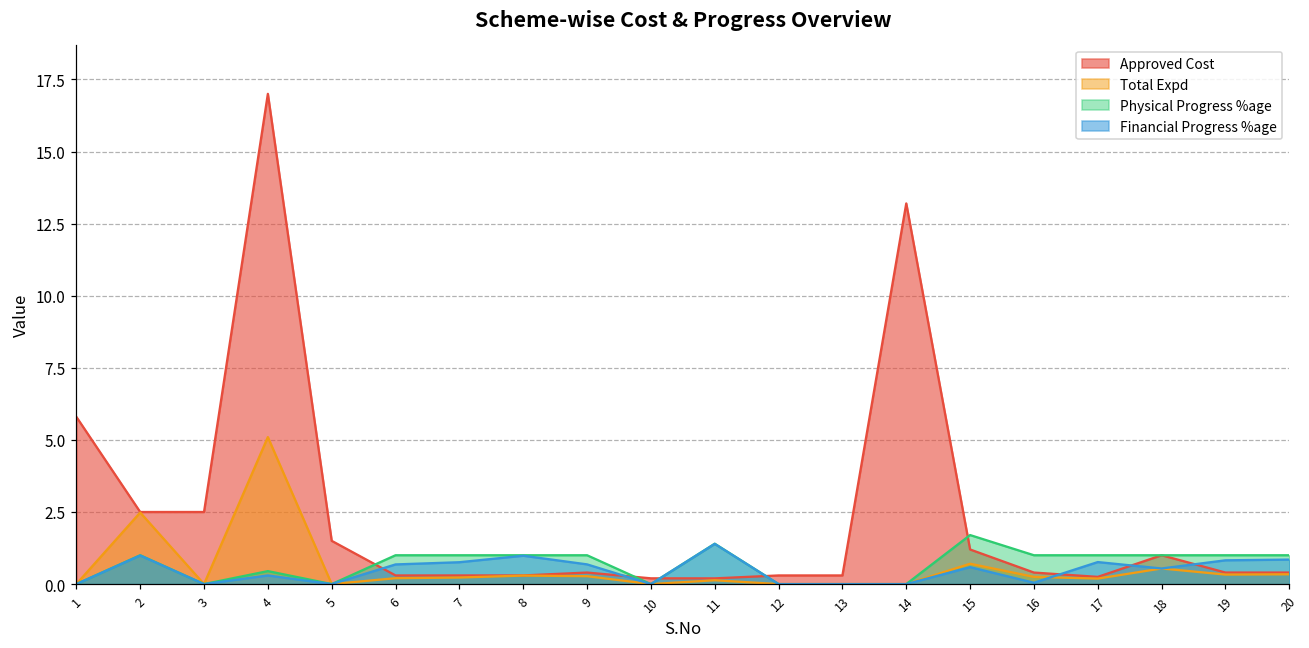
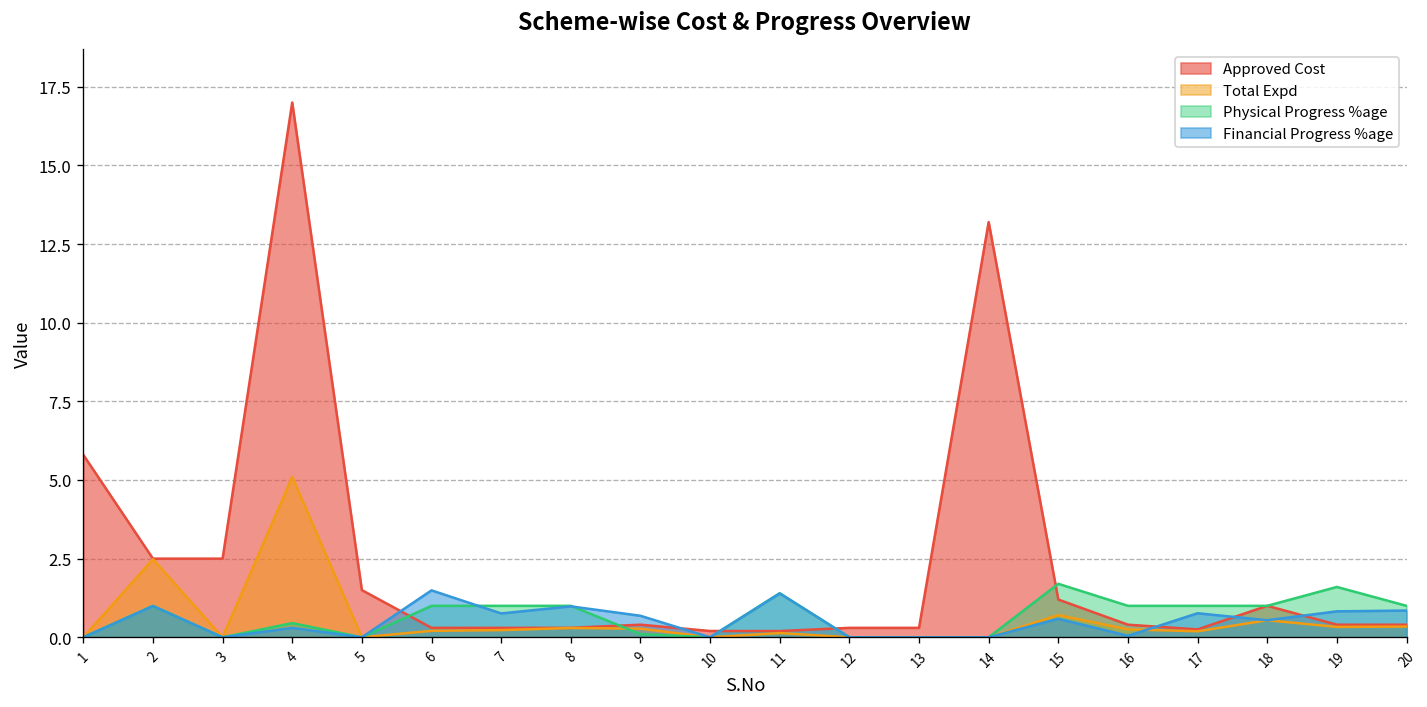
  {
    "Approved Cost": {
      "1": 5.8,
      "3": 2.5,
      "4": 17.0,
      "5": 1.5,
      "9": 0.4,
      "10": 0.2,
      "12": 0.3,
      "13": 0.3,
      "14": 13.2,
      "15": 1.2,
      "16": 0.4
    },
    "Total Expd": {
      "4": 5.1,
      "9": 0.3,
      "15": 0.7,
      "16": 0.3
    },
    "Physical Progress %age": {
      "4": 0.5,
      "6": 1.0,
      "7": 1.0,
-     "9": 1.0,
+     "9": 0.1,
      "15": 1.7,
      "16": 1.0,
      "17": 1.0,
-     "19": 1.0,
+     "19": 1.6,
      "20": 1.0
    },
    "Financial Progress %age": {
      "4": 0.3,
-     "6": 0.7,
+     "6": 1.5,
      "7": 0.8,
      "9": 0.7,
      "15": 0.6,
      "16": 0.0,
      "17": 0.8,
      "19": 0.8,
      "20": 0.8
    }
  }
